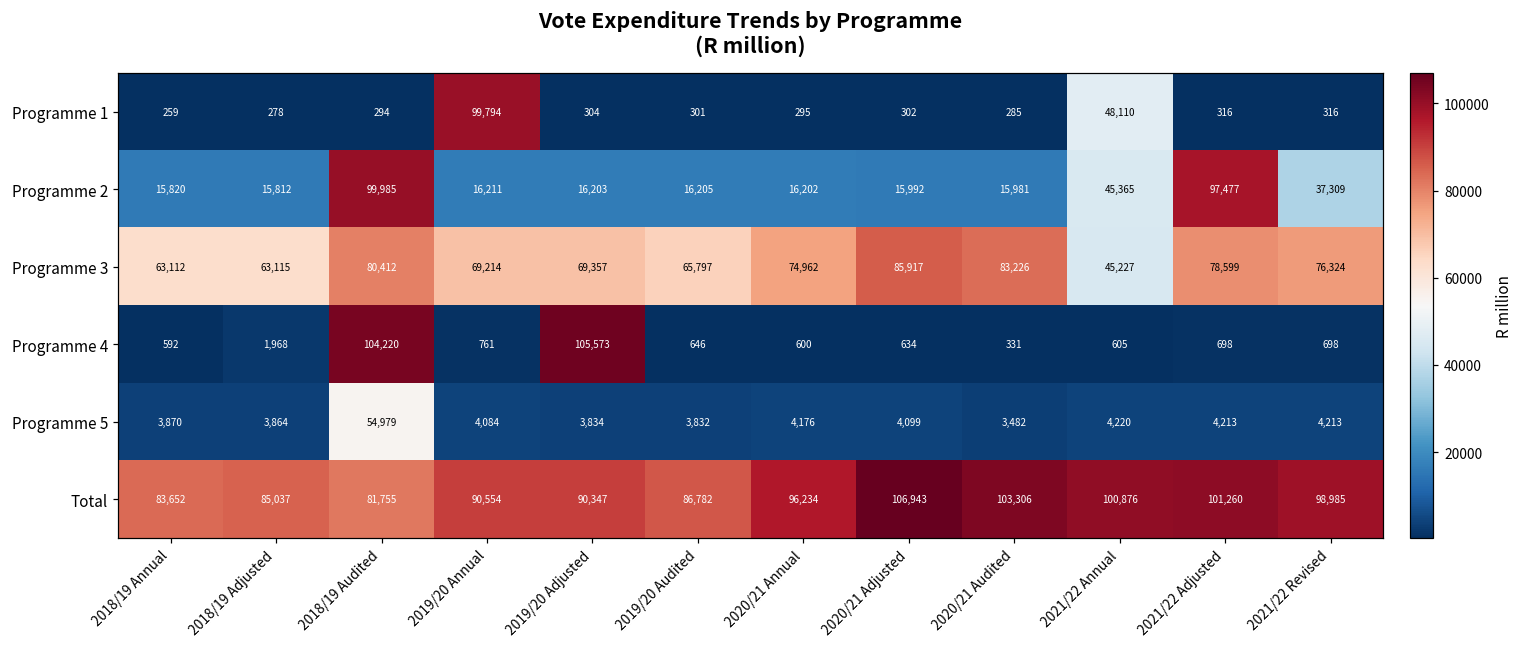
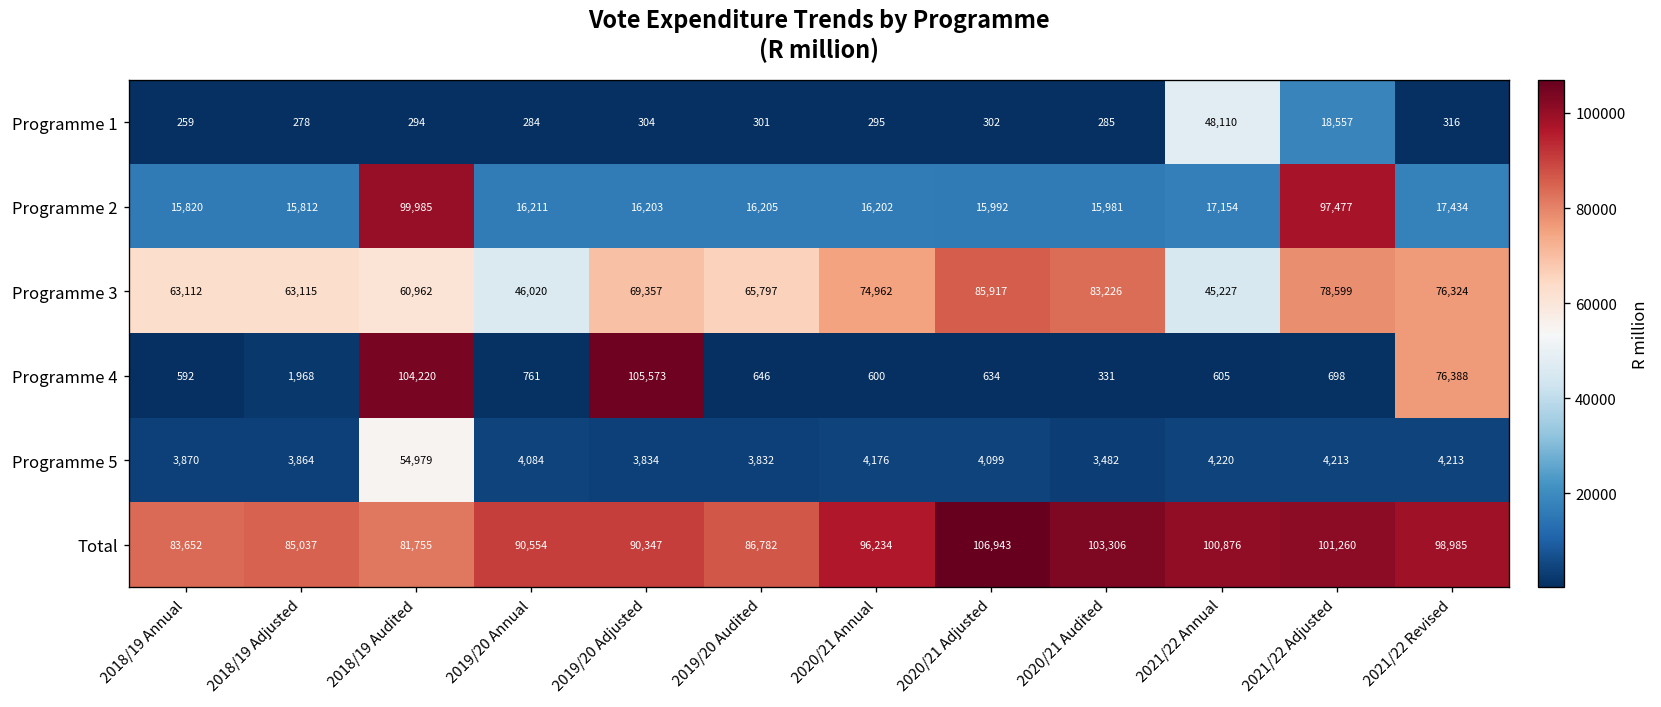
  {
    "Programme 1": {
      "2018/19 Annual": "259",
      "2018/19 Adjusted": "278",
      "2018/19 Audited": "294",
-     "2019/20 Annual": "99,794",
+     "2019/20 Annual": "284",
      "2019/20 Adjusted": "304",
      "2019/20 Audited": "301",
      "2020/21 Annual": "295",
      "2020/21 Adjusted": "302",
      "2020/21 Audited": "285",
      "2021/22 Annual": "48,110",
-     "2021/22 Adjusted": "316",
+     "2021/22 Adjusted": "18,557",
      "2021/22 Revised": "316"
    },
    "Programme 2": {
      "2018/19 Annual": "15,820",
      "2018/19 Adjusted": "15,812",
      "2018/19 Audited": "99,985",
      "2019/20 Annual": "16,211",
      "2019/20 Adjusted": "16,203",
      "2019/20 Audited": "16,205",
      "2020/21 Annual": "16,202",
      "2020/21 Adjusted": "15,992",
      "2020/21 Audited": "15,981",
-     "2021/22 Annual": "45,365",
+     "2021/22 Annual": "17,154",
      "2021/22 Adjusted": "97,477",
-     "2021/22 Revised": "37,309"
+     "2021/22 Revised": "17,434"
    },
    "Programme 3": {
      "2018/19 Annual": "63,112",
      "2018/19 Adjusted": "63,115",
-     "2018/19 Audited": "80,412",
-     "2019/20 Annual": "69,214",
+     "2018/19 Audited": "60,962",
+     "2019/20 Annual": "46,020",
      "2019/20 Adjusted": "69,357",
      "2019/20 Audited": "65,797",
      "2020/21 Annual": "74,962",
      "2020/21 Adjusted": "85,917",
      "2020/21 Audited": "83,226",
      "2021/22 Annual": "45,227",
      "2021/22 Adjusted": "78,599",
      "2021/22 Revised": "76,324"
    },
    "Programme 4": {
      "2018/19 Annual": "592",
      "2018/19 Adjusted": "1,968",
      "2018/19 Audited": "104,220",
      "2019/20 Annual": "761",
      "2019/20 Adjusted": "105,573",
      "2019/20 Audited": "646",
      "2020/21 Annual": "600",
      "2020/21 Adjusted": "634",
      "2020/21 Audited": "331",
      "2021/22 Annual": "605",
      "2021/22 Adjusted": "698",
-     "2021/22 Revised": "698"
+     "2021/22 Revised": "76,388"
    },
    "Programme 5": {
      "2018/19 Annual": "3,870",
      "2018/19 Adjusted": "3,864",
      "2018/19 Audited": "54,979",
      "2019/20 Annual": "4,084",
      "2019/20 Adjusted": "3,834",
      "2019/20 Audited": "3,832",
      "2020/21 Annual": "4,176",
      "2020/21 Adjusted": "4,099",
      "2020/21 Audited": "3,482",
      "2021/22 Annual": "4,220",
      "2021/22 Adjusted": "4,213",
      "2021/22 Revised": "4,213"
    },
    "Total": {
      "2018/19 Annual": "83,652",
      "2018/19 Adjusted": "85,037",
      "2018/19 Audited": "81,755",
      "2019/20 Annual": "90,554",
      "2019/20 Adjusted": "90,347",
      "2019/20 Audited": "86,782",
      "2020/21 Annual": "96,234",
      "2020/21 Adjusted": "106,943",
      "2020/21 Audited": "103,306",
      "2021/22 Annual": "100,876",
      "2021/22 Adjusted": "101,260",
      "2021/22 Revised": "98,985"
    }
  }
